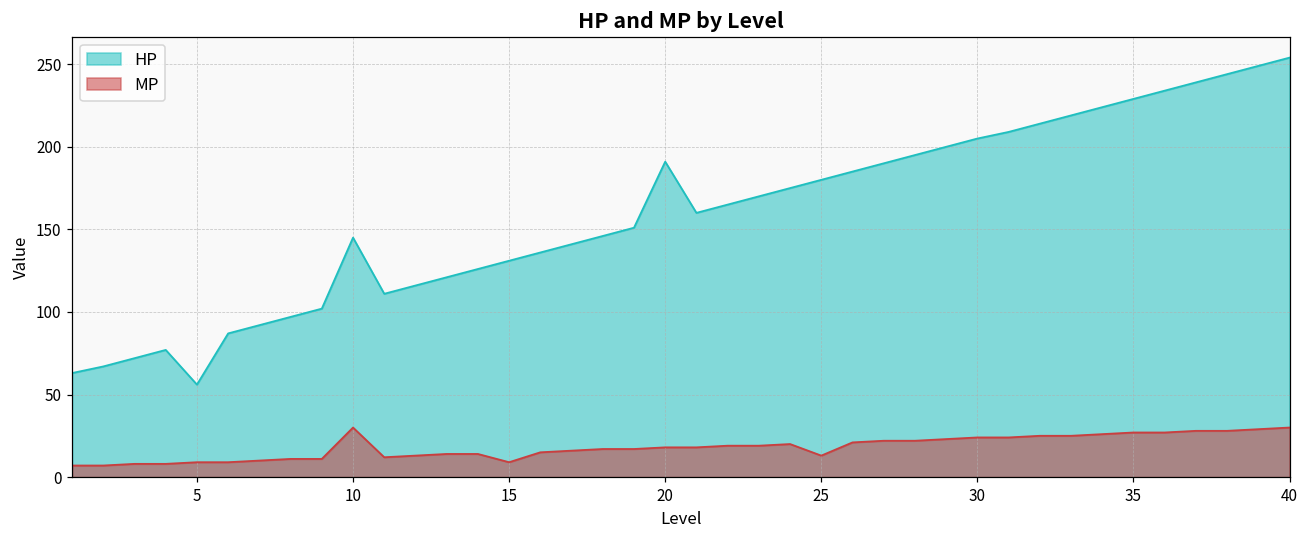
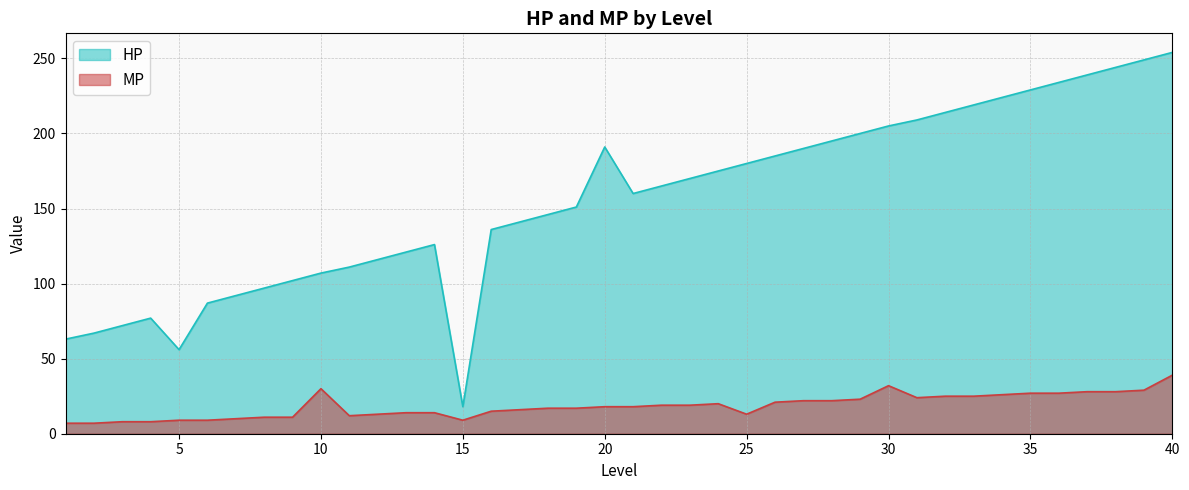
  {
    "HP": {
      "5": 56,
-     "10": 145,
-     "15": 131,
+     "10": 107,
+     "15": 18,
      "20": 191,
      "25": 180,
      "30": 205,
      "35": 229,
      "40": 254
    },
    "MP": {
      "5": 9,
      "10": 30,
      "15": 9,
      "20": 18,
      "25": 13,
-     "30": 24,
+     "30": 32,
      "35": 27,
-     "40": 30
+     "40": 39
    }
  }
